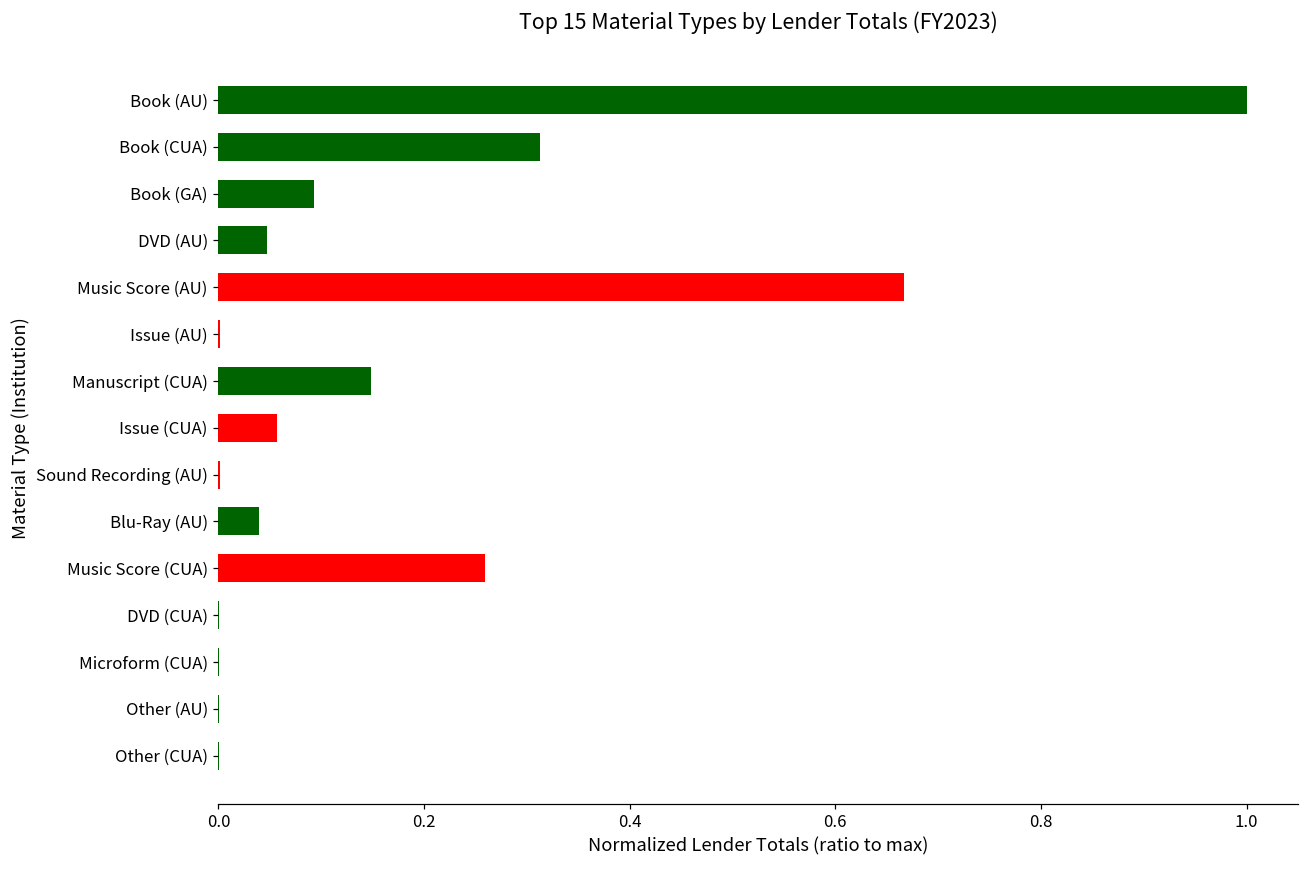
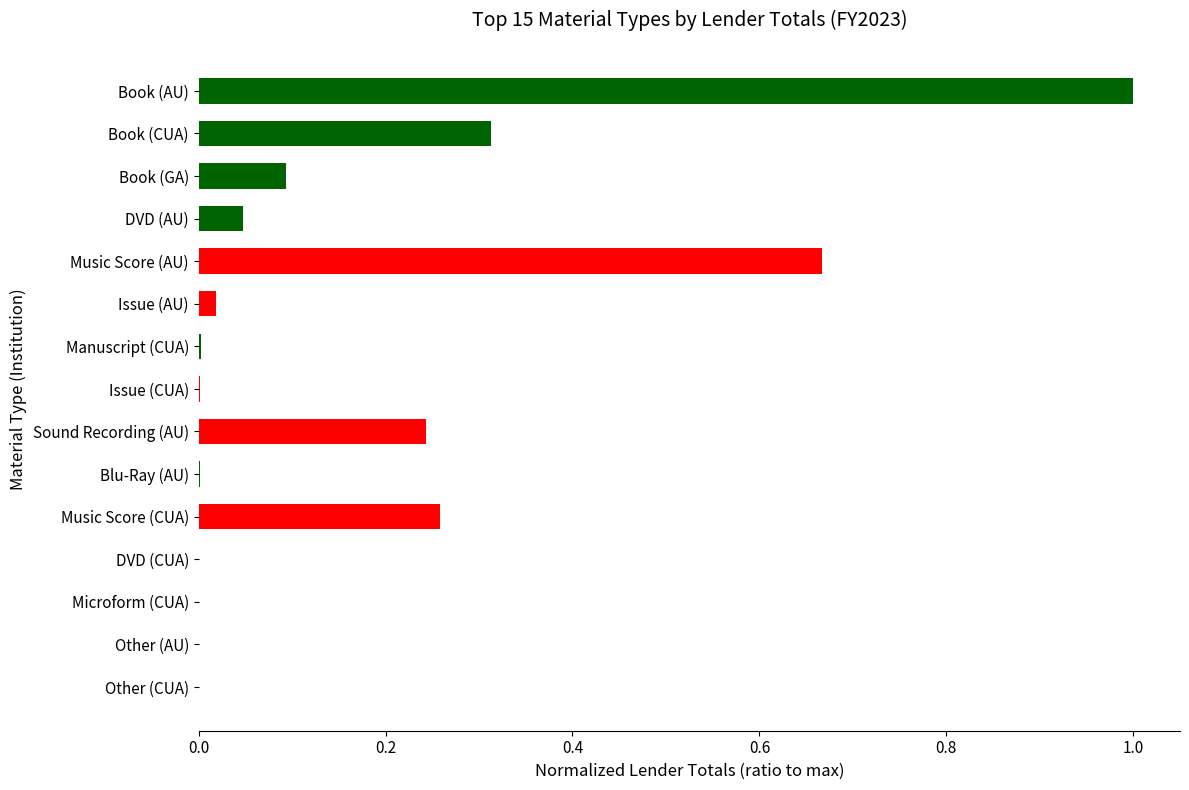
  {
    "Book (AU)": 1.00,
    "Book (CUA)": 0.31,
    "Book (GA)": 0.09,
    "DVD (AU)": 0.05,
    "Music Score (AU)": 0.67,
-   "Issue (AU)": 0.00,
-   "Manuscript (CUA)": 0.15,
-   "Issue (CUA)": 0.06,
-   "Sound Recording (AU)": 0.00,
-   "Blu-Ray (AU)": 0.04,
+   "Issue (AU)": 0.02,
+   "Manuscript (CUA)": 0.00,
+   "Issue (CUA)": 0.00,
+   "Sound Recording (AU)": 0.24,
+   "Blu-Ray (AU)": 0.00,
    "Music Score (CUA)": 0.26
  }
